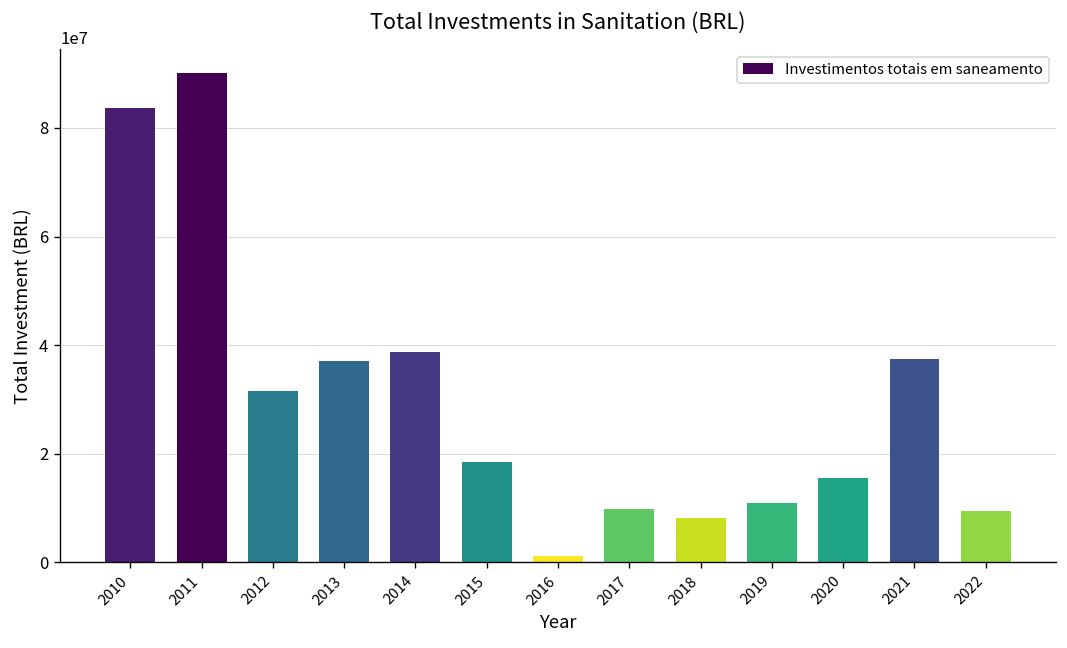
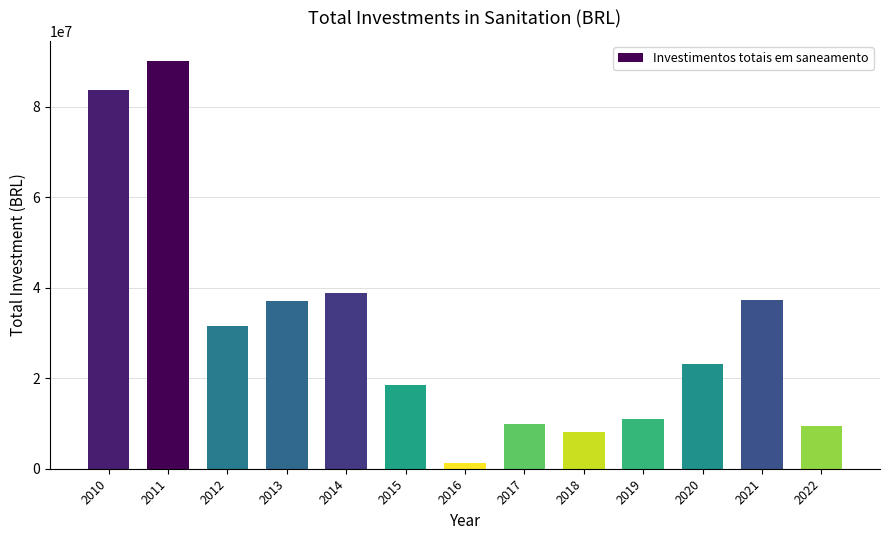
  {
    "2010": 84000000,
    "2011": 90000000,
    "2012": 32000000,
    "2013": 37000000,
    "2014": 39000000,
    "2015": 19000000,
    "2016": 1000000,
    "2017": 10000000,
    "2018": 8000000,
    "2019": 11000000,
-   "2020": 16000000,
+   "2020": 23000000,
    "2021": 37000000,
    "2022": 9000000
  }
